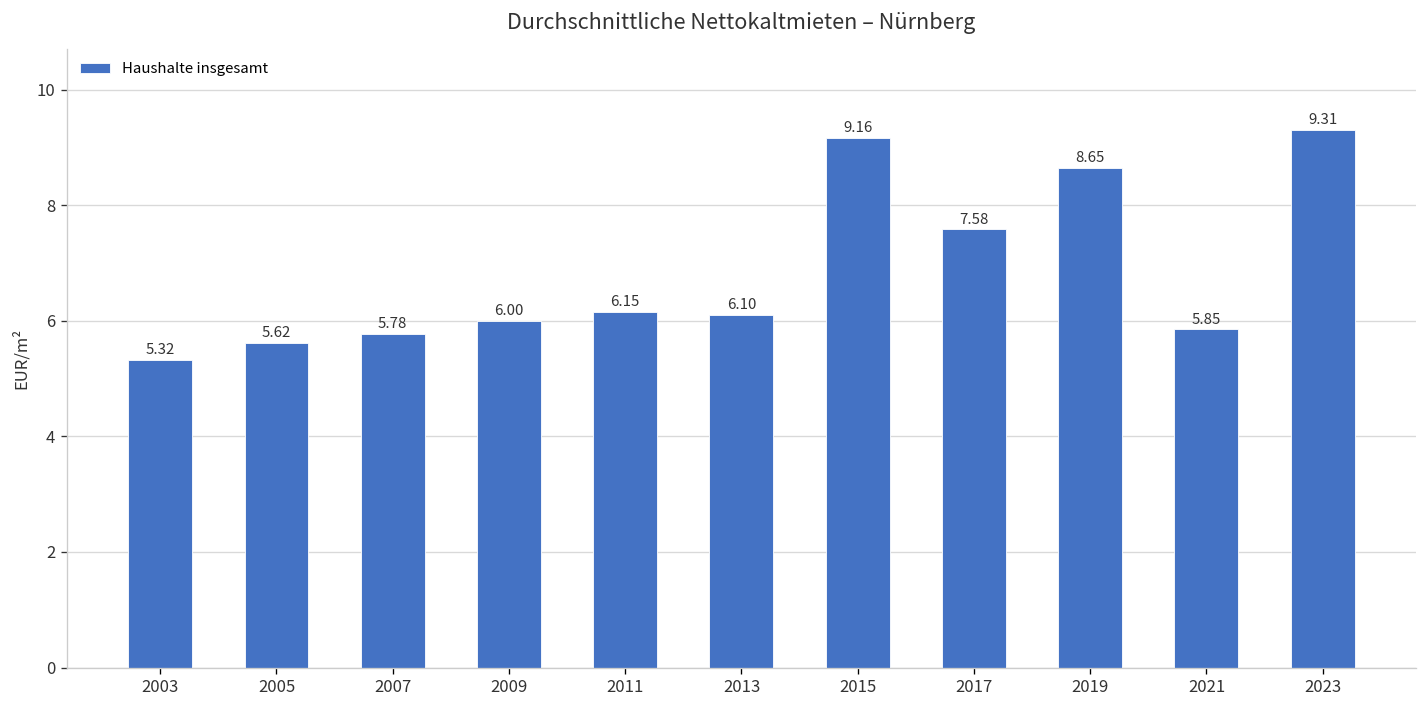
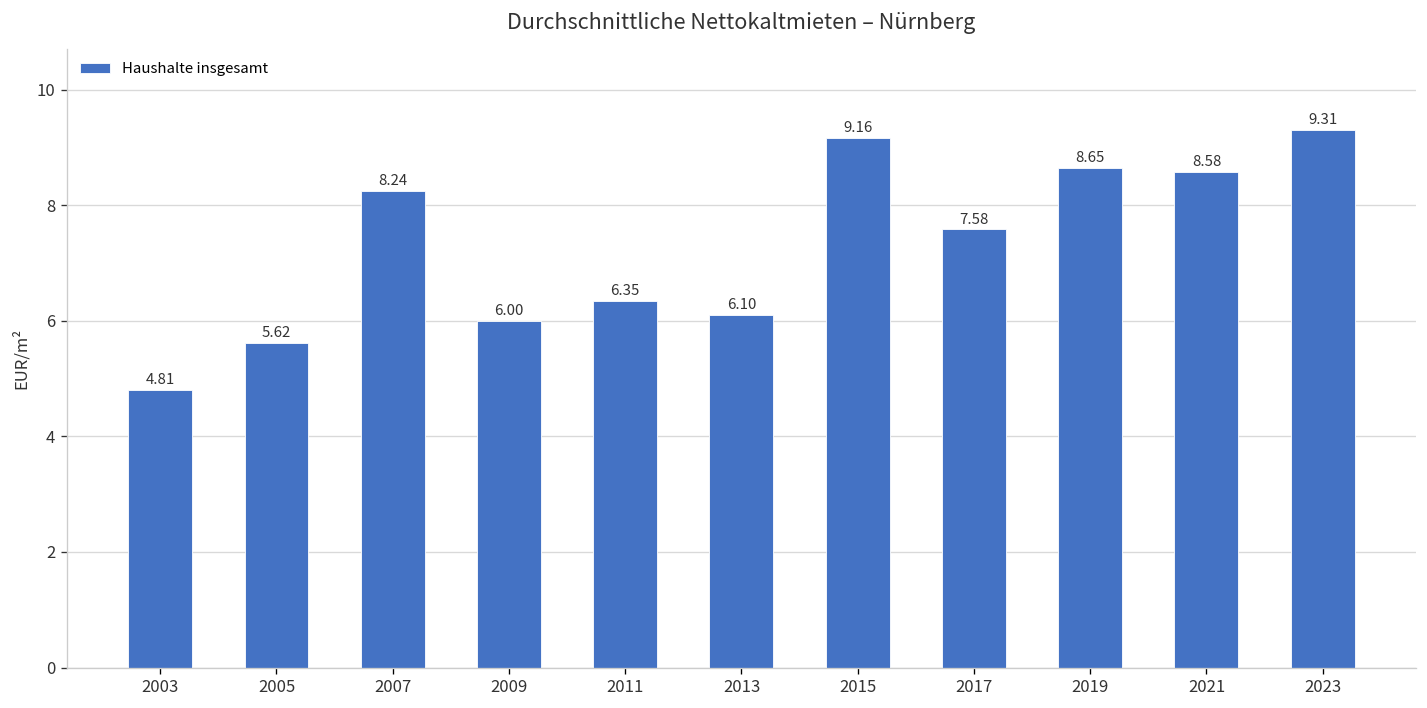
  {
-   "2003": 5.32,
+   "2003": 4.81,
    "2005": 5.62,
-   "2007": 5.78,
+   "2007": 8.24,
    "2009": 6.00,
-   "2011": 6.15,
+   "2011": 6.35,
    "2013": 6.10,
    "2015": 9.16,
    "2017": 7.58,
    "2019": 8.65,
-   "2021": 5.85,
+   "2021": 8.58,
    "2023": 9.31
  }
